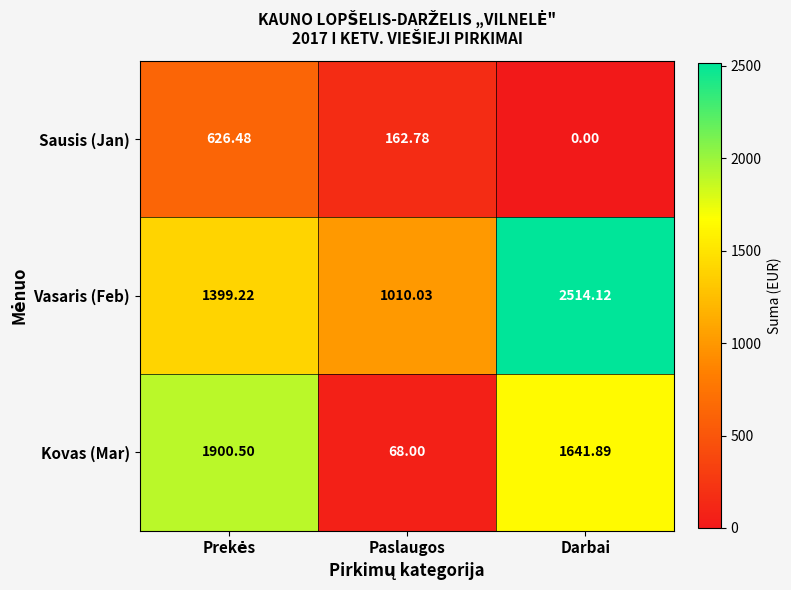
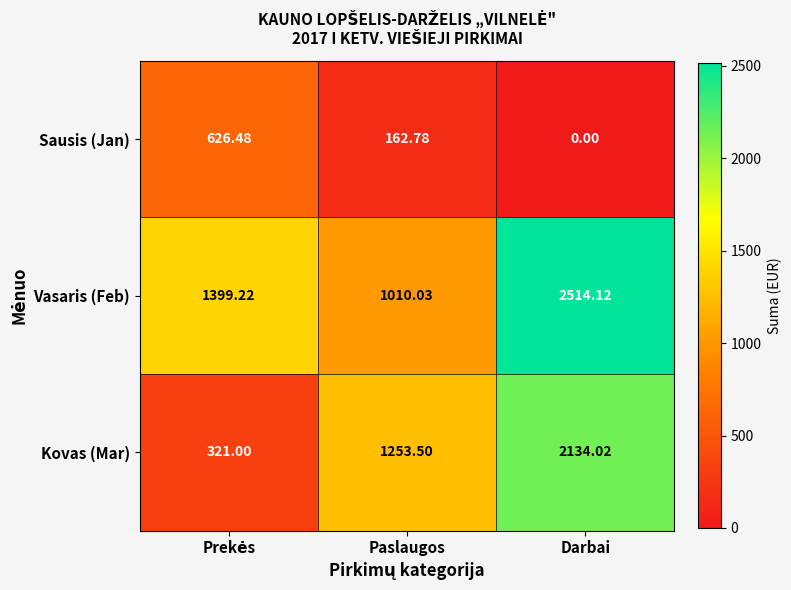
  {
    "Sausis (Jan)": {
      "Prekės": 626.48,
      "Paslaugos": 162.78,
      "Darbai": 0.00
    },
    "Vasaris (Feb)": {
      "Prekės": 1399.22,
      "Paslaugos": 1010.03,
      "Darbai": 2514.12
    },
    "Kovas (Mar)": {
-     "Prekės": 1900.50,
-     "Paslaugos": 68.00,
-     "Darbai": 1641.89
+     "Prekės": 321.00,
+     "Paslaugos": 1253.50,
+     "Darbai": 2134.02
    }
  }
